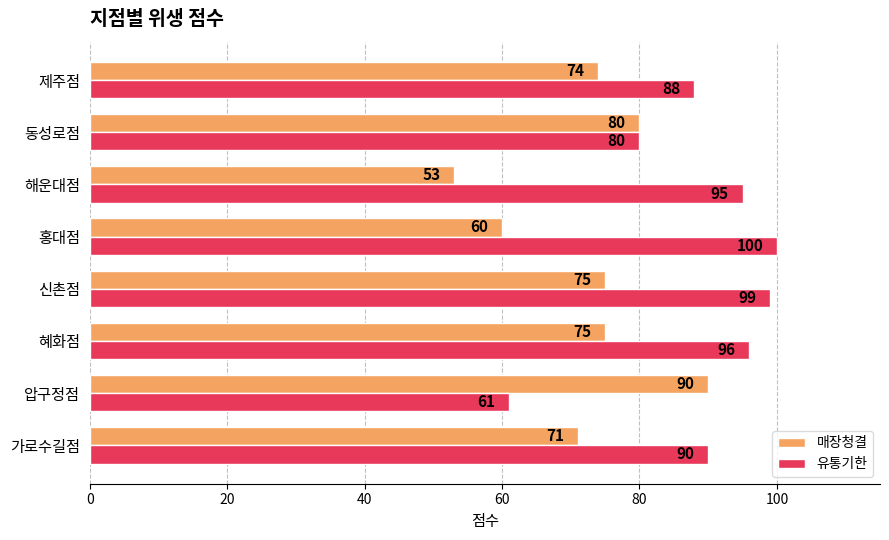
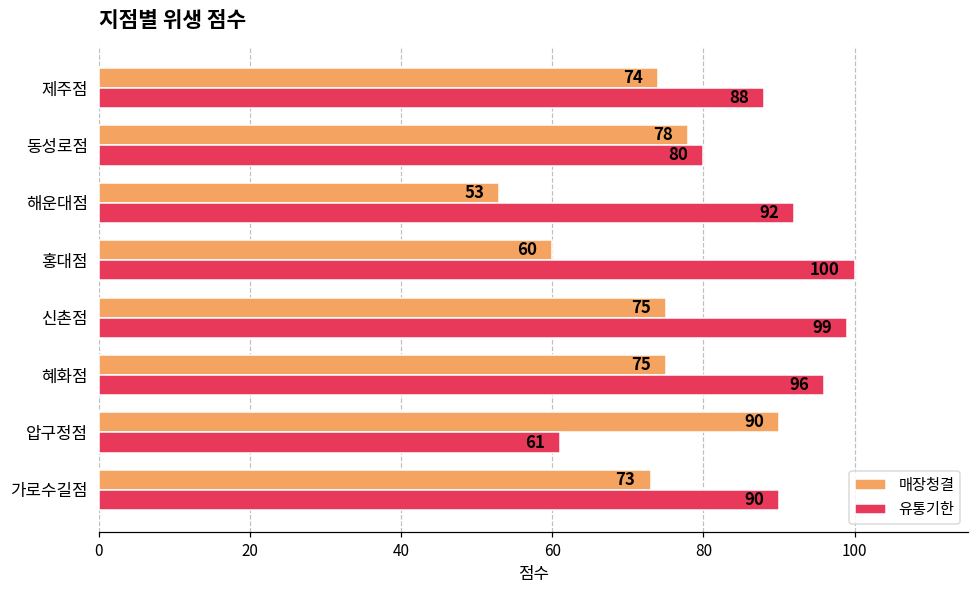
  {
    "매장청결": {
      "제주점": 74,
-     "동성로점": 80,
+     "동성로점": 78,
      "해운대점": 53,
      "홍대점": 60,
      "신촌점": 75,
      "혜화점": 75,
      "압구정점": 90,
-     "가로수길점": 71
+     "가로수길점": 73
    },
    "유통기한": {
      "제주점": 88,
      "동성로점": 80,
-     "해운대점": 95,
+     "해운대점": 92,
      "홍대점": 100,
      "신촌점": 99,
      "혜화점": 96,
      "압구정점": 61,
      "가로수길점": 90
    }
  }
